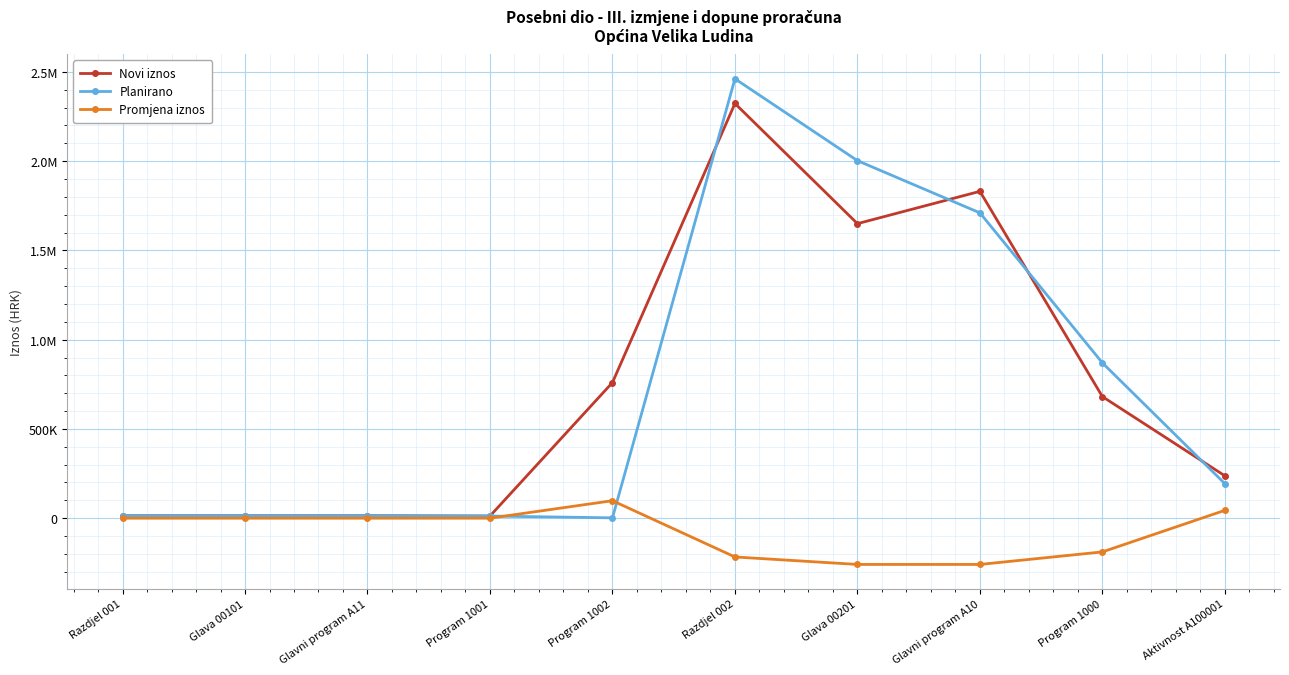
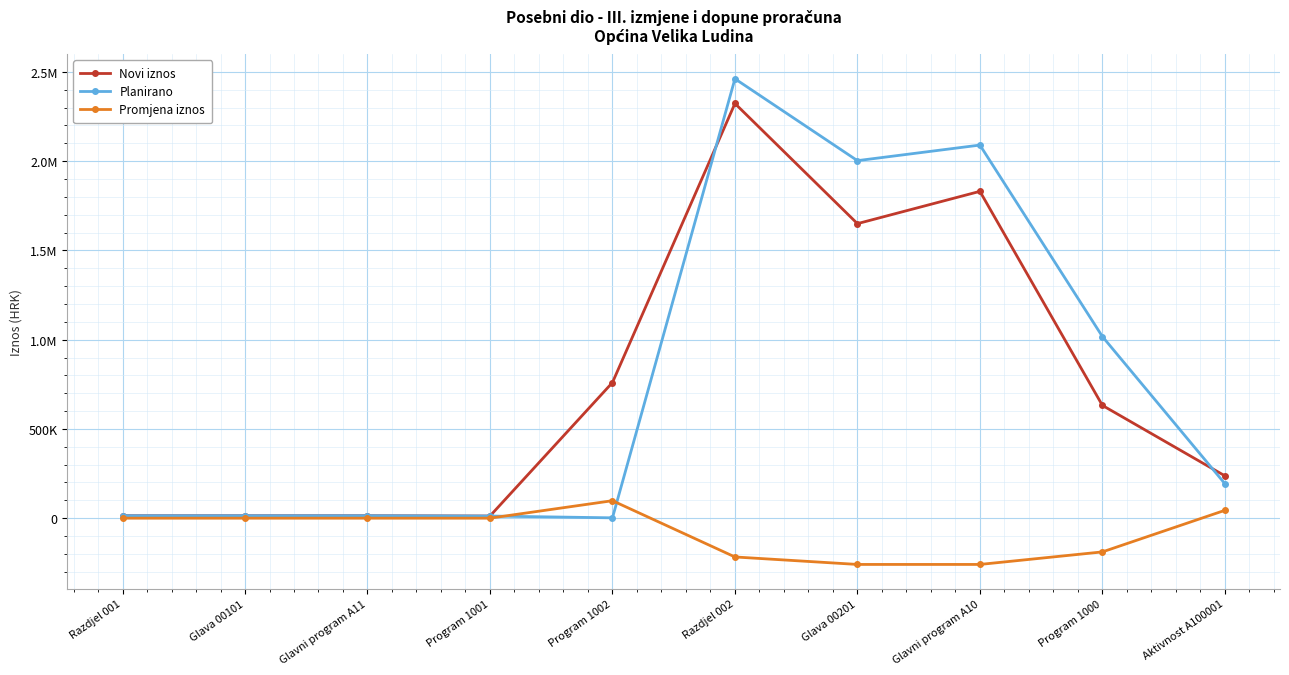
  {
    "Novi iznos": {
      "Program 1002": 760000,
      "Razdjel 002": 2320000,
      "Glava 00201": 1650000,
      "Glavni program A10": 1830000,
-     "Program 1000": 680000,
+     "Program 1000": 630000,
      "Aktivnost A100001": 240000
    },
    "Planirano": {
      "Program 1002": 0,
      "Razdjel 002": 2460000,
      "Glava 00201": 2000000,
-     "Glavni program A10": 1710000,
-     "Program 1000": 870000,
+     "Glavni program A10": 2090000,
+     "Program 1000": 1020000,
      "Aktivnost A100001": 190000
    },
    "Promjena iznos": {
      "Program 1002": 100000,
      "Razdjel 002": -220000,
      "Glava 00201": -260000,
      "Glavni program A10": -260000,
      "Program 1000": -190000,
      "Aktivnost A100001": 40000
    }
  }
